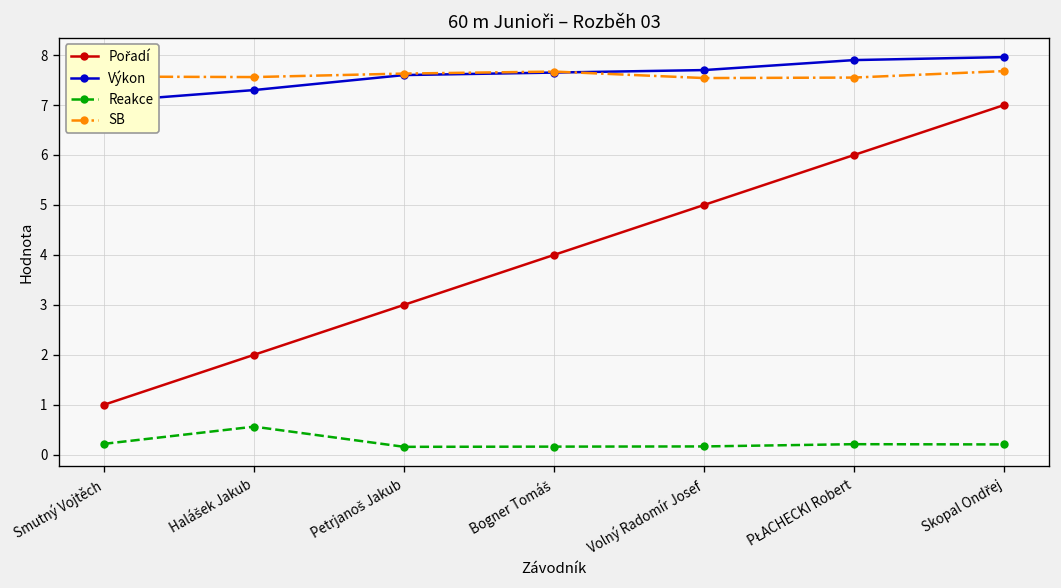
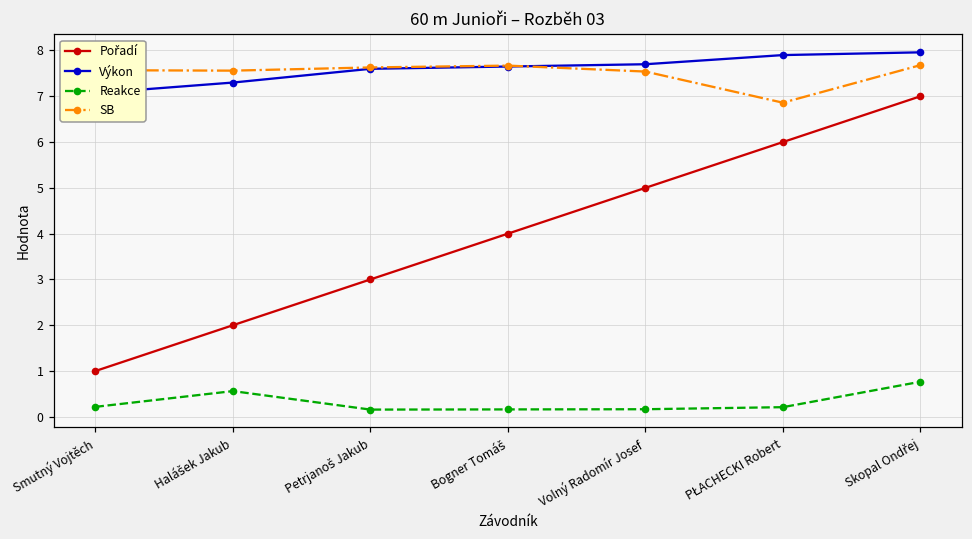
  {
    "Pořadí": {
      "Smutný Vojtěch": 1.0,
      "Halášek Jakub": 2.0,
      "Petrjanoš Jakub": 3.0,
      "Bogner Tomáš": 4.0,
      "Volný Radomír Josef": 5.0,
      "PŁACHECKI Robert": 6.0,
      "Skopal Ondřej": 7.0
    },
    "Výkon": {
      "Halášek Jakub": 7.3,
      "Volný Radomír Josef": 7.7,
      "PŁACHECKI Robert": 7.9,
      "Skopal Ondřej": 8.0
    },
    "Reakce": {
      "Smutný Vojtěch": 0.2,
      "Halášek Jakub": 0.6,
      "Petrjanoš Jakub": 0.2,
      "Bogner Tomáš": 0.2,
      "Volný Radomír Josef": 0.2,
      "PŁACHECKI Robert": 0.2,
-     "Skopal Ondřej": 0.2
+     "Skopal Ondřej": 0.8
    },
    "SB": {
      "Halášek Jakub": 7.6,
      "Volný Radomír Josef": 7.5,
-     "PŁACHECKI Robert": 7.6,
+     "PŁACHECKI Robert": 6.9,
      "Skopal Ondřej": 7.7
    }
  }
